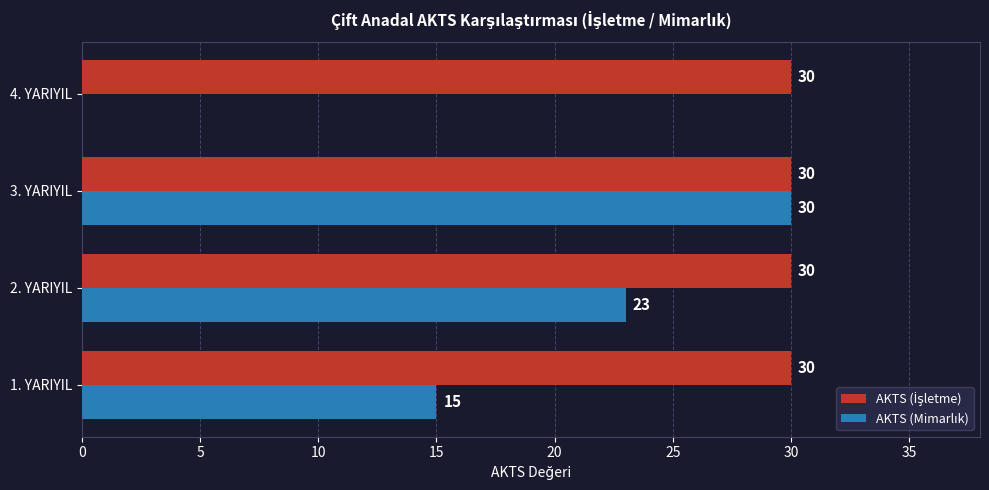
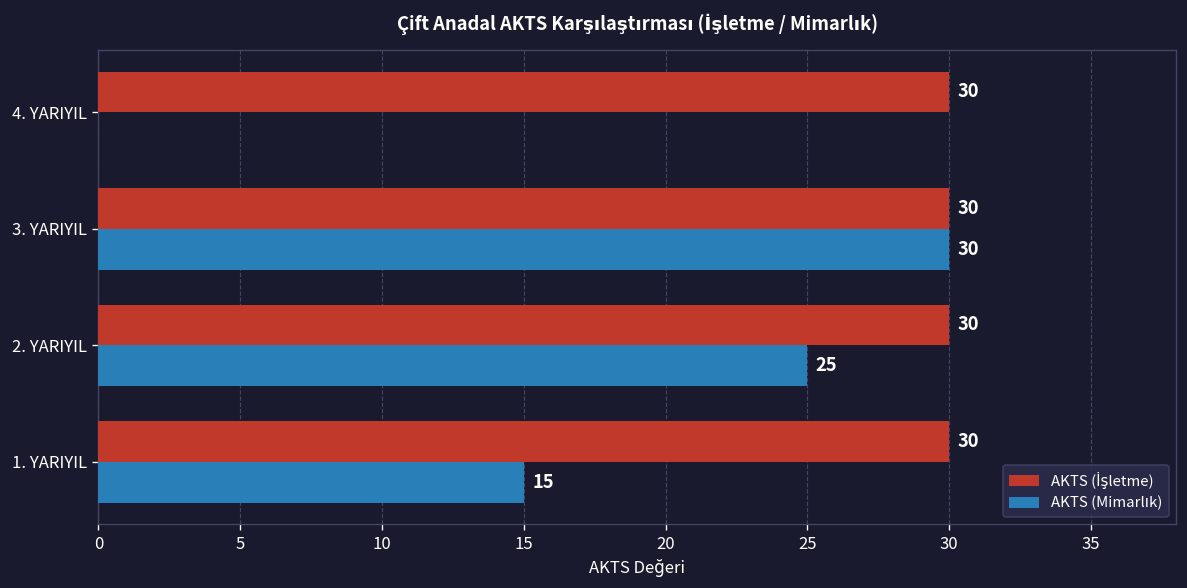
  {
    "AKTS (İşletme)": {
      "4. YARIYIL": 30,
      "3. YARIYIL": 30,
      "2. YARIYIL": 30,
      "1. YARIYIL": 30
    },
    "AKTS (Mimarlık)": {
      "3. YARIYIL": 30,
-     "2. YARIYIL": 23,
+     "2. YARIYIL": 25,
      "1. YARIYIL": 15
    }
  }
